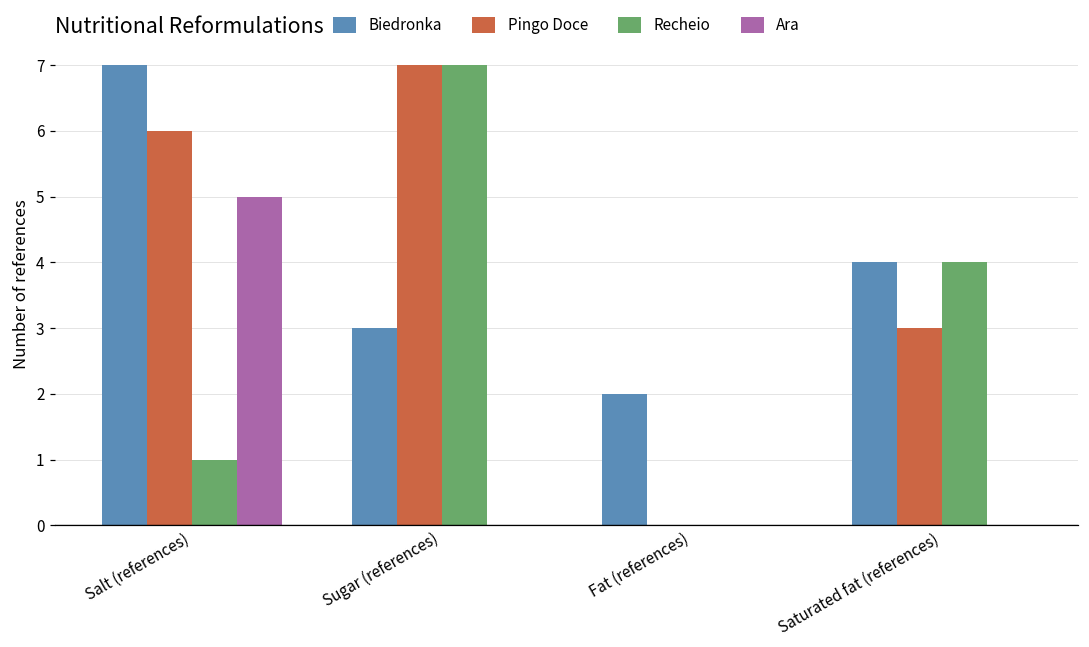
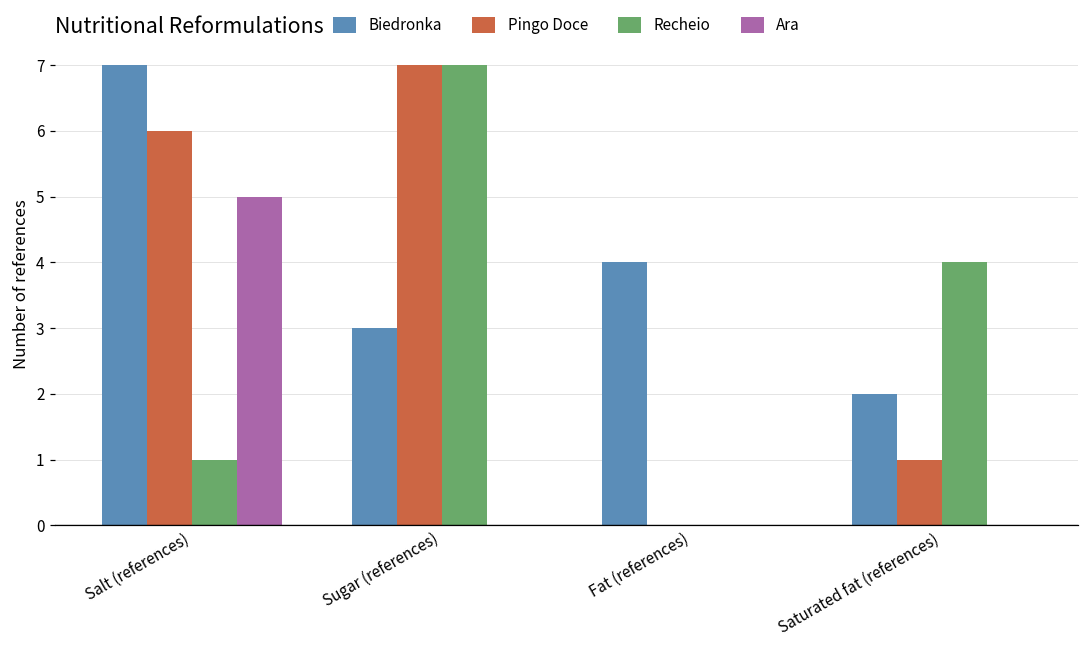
  {
    "Biedronka": {
      "Salt (references)": 7,
      "Sugar (references)": 3,
-     "Fat (references)": 2,
-     "Saturated fat (references)": 4
+     "Fat (references)": 4,
+     "Saturated fat (references)": 2
    },
    "Pingo Doce": {
      "Salt (references)": 6,
      "Sugar (references)": 7,
      "Fat (references)": 0,
-     "Saturated fat (references)": 3
+     "Saturated fat (references)": 1
    },
    "Recheio": {
      "Salt (references)": 1,
      "Sugar (references)": 7,
      "Fat (references)": 0,
      "Saturated fat (references)": 4
    },
    "Ara": {
      "Salt (references)": 5,
      "Sugar (references)": 0,
      "Fat (references)": 0,
      "Saturated fat (references)": 0
    }
  }
